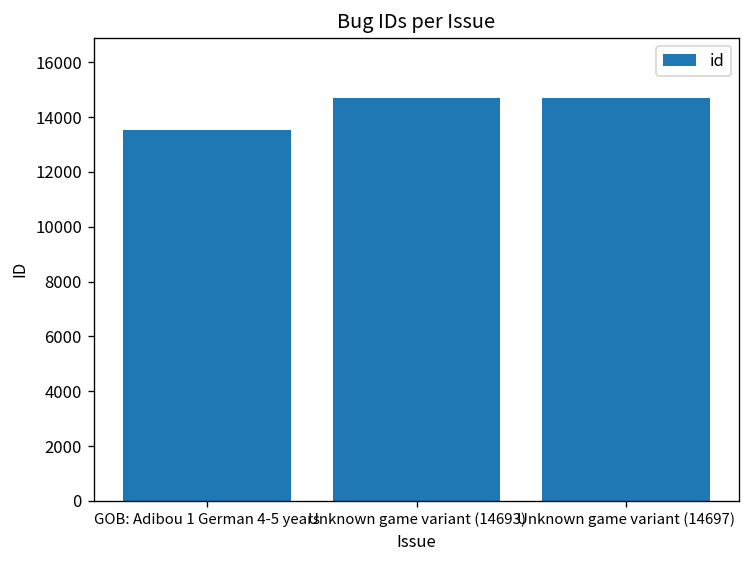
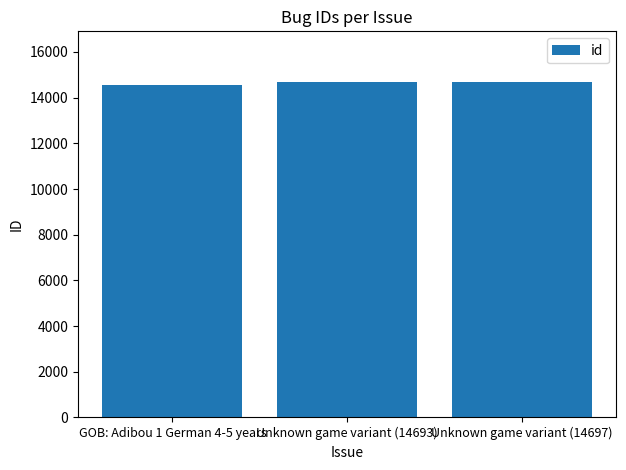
  {
-   "GOB: Adibou 1 German 4-5 years": 13500,
+   "GOB: Adibou 1 German 4-5 years": 14600,
    "Unknown game variant (14693)": 14700,
    "Unknown game variant (14697)": 14700
  }
